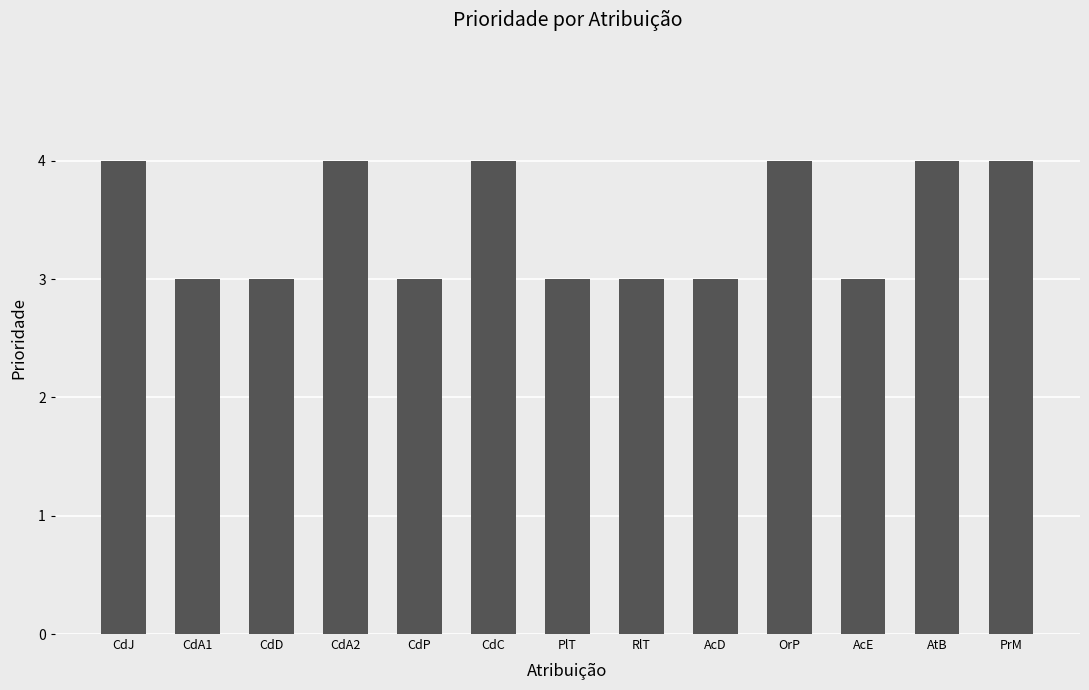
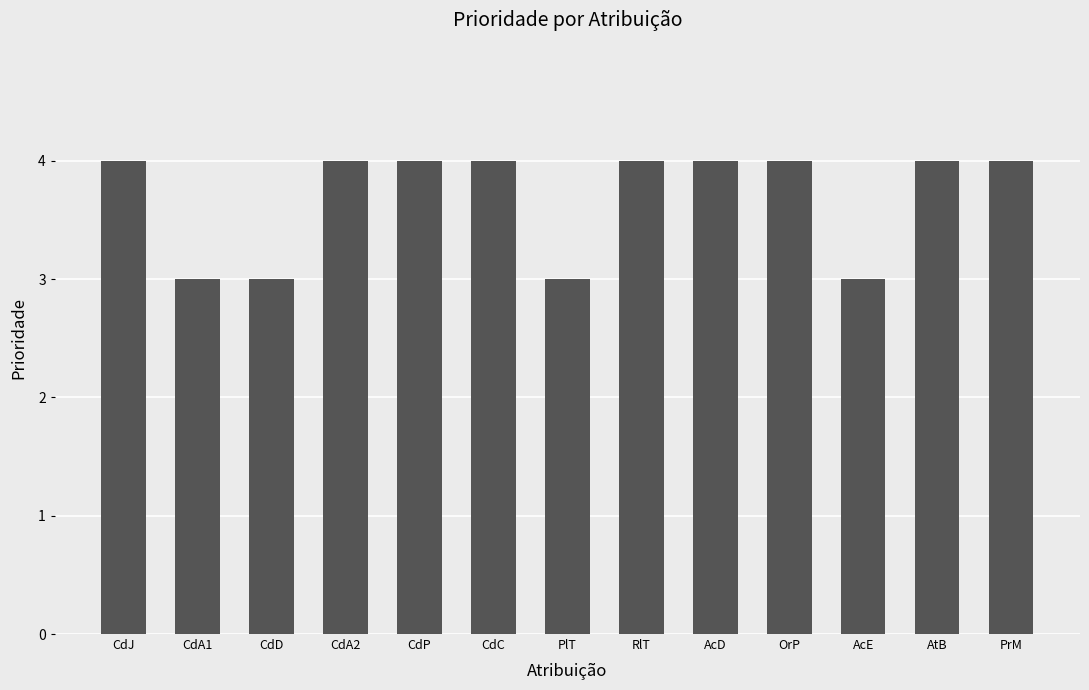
  {
    "CdJ": 4,
    "CdA1": 3,
    "CdD": 3,
    "CdA2": 4,
-   "CdP": 3,
+   "CdP": 4,
    "CdC": 4,
    "PlT": 3,
-   "RlT": 3,
-   "AcD": 3,
+   "RlT": 4,
+   "AcD": 4,
    "OrP": 4,
    "AcE": 3,
    "AtB": 4,
    "PrM": 4
  }
